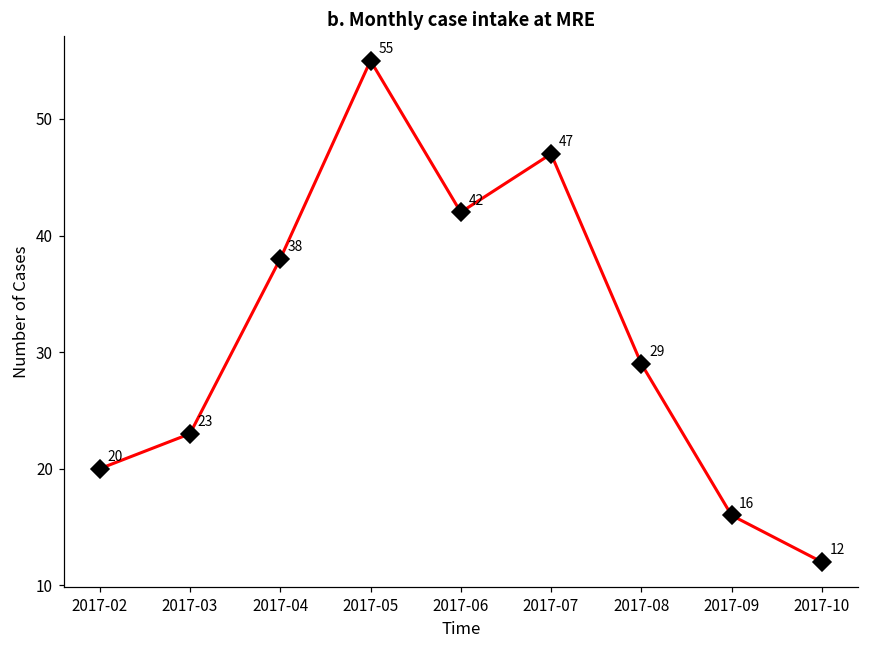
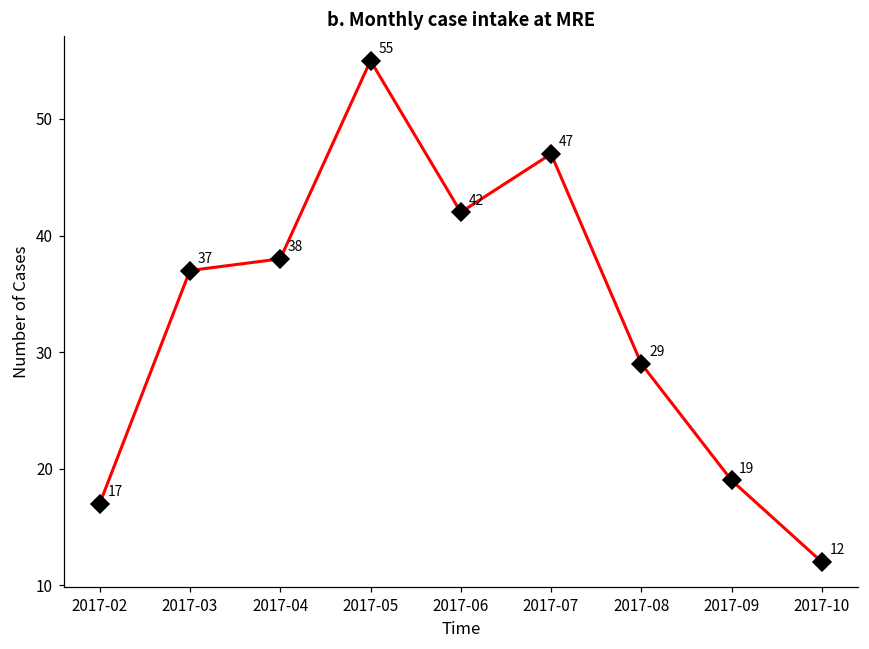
  {
-   "2017-02": 20,
-   "2017-03": 23,
+   "2017-02": 17,
+   "2017-03": 37,
    "2017-04": 38,
    "2017-05": 55,
    "2017-06": 42,
    "2017-07": 47,
    "2017-08": 29,
-   "2017-09": 16,
+   "2017-09": 19,
    "2017-10": 12
  }
